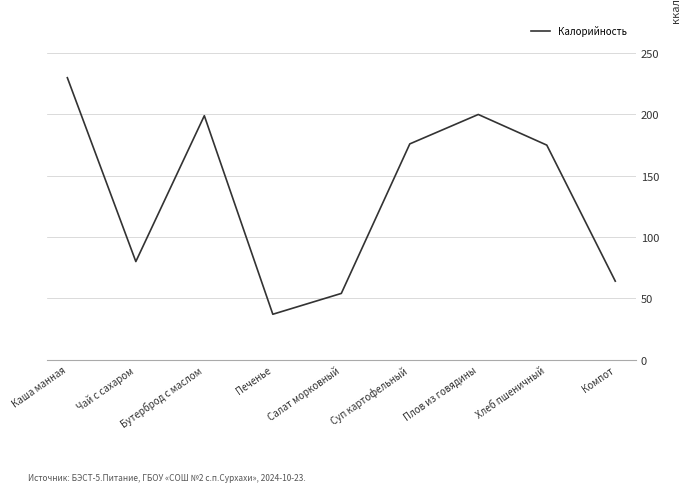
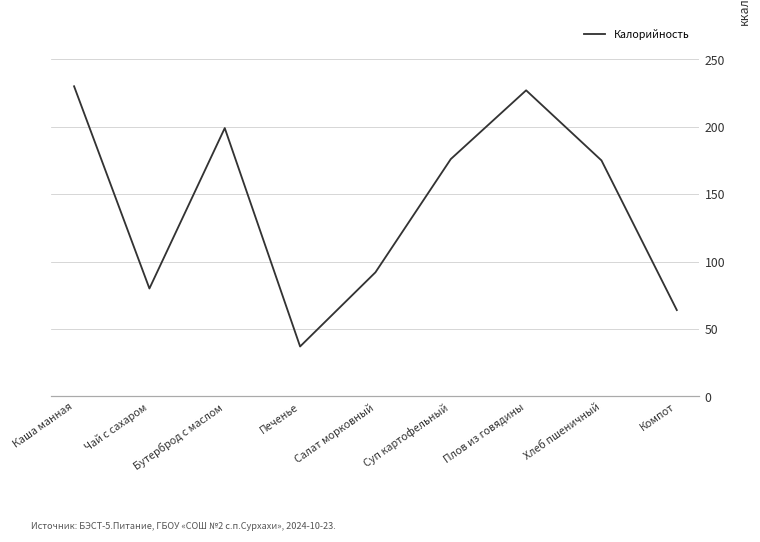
  {
    "Каша манная": 230,
    "Чай с сахаром": 80,
    "Бутерброд с маслом": 199,
    "Печенье": 37,
-   "Салат морковный": 54,
+   "Салат морковный": 92,
    "Суп картофельный": 176,
-   "Плов из говядины": 200,
+   "Плов из говядины": 227,
    "Хлеб пшеничный": 175,
    "Компот": 64
  }
